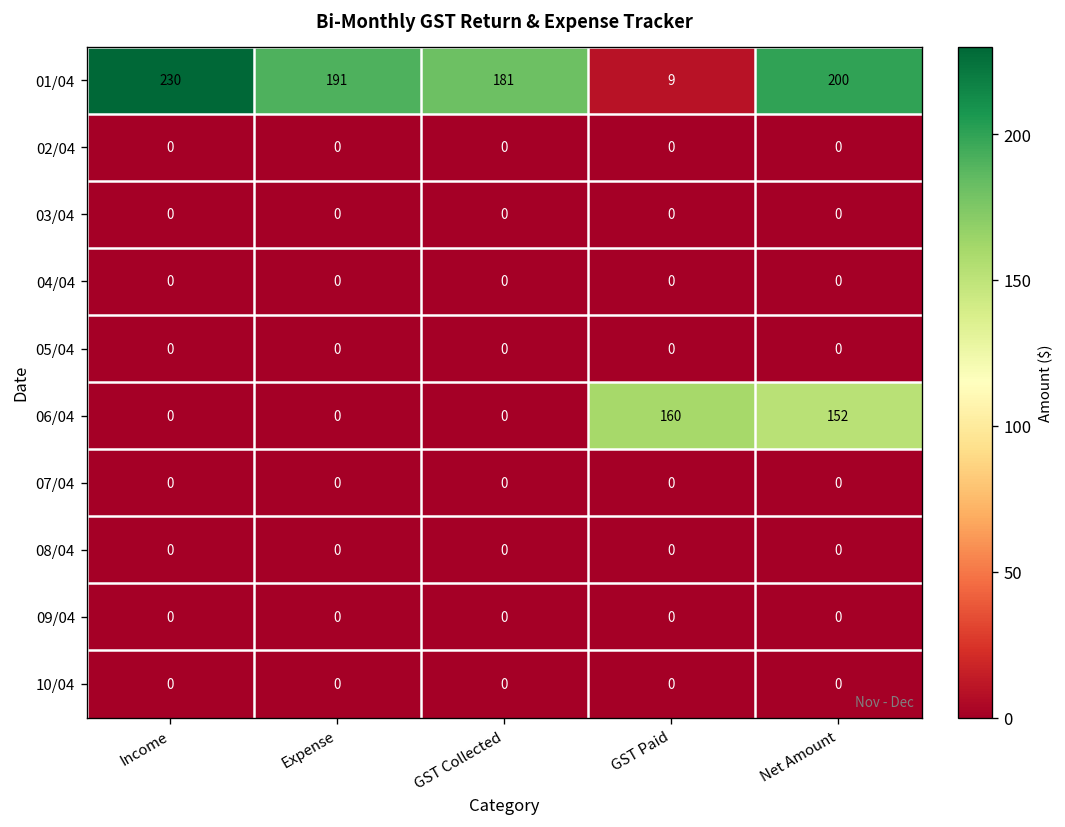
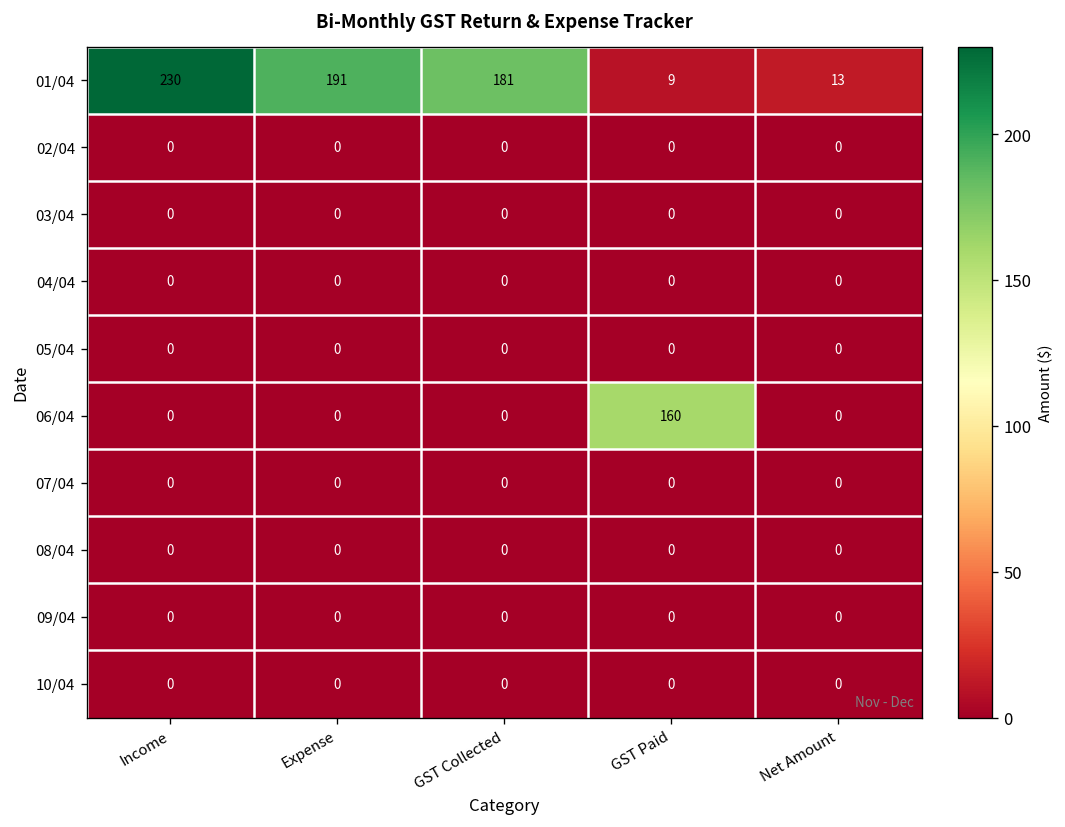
  {
    "01/04": {
      "Income": 230,
      "Expense": 191,
      "GST Collected": 181,
      "GST Paid": 9,
-     "Net Amount": 200
+     "Net Amount": 13
    },
    "02/04": {
      "Income": 0,
      "Expense": 0,
      "GST Collected": 0,
      "GST Paid": 0,
      "Net Amount": 0
    },
    "03/04": {
      "Income": 0,
      "Expense": 0,
      "GST Collected": 0,
      "GST Paid": 0,
      "Net Amount": 0
    },
    "04/04": {
      "Income": 0,
      "Expense": 0,
      "GST Collected": 0,
      "GST Paid": 0,
      "Net Amount": 0
    },
    "05/04": {
      "Income": 0,
      "Expense": 0,
      "GST Collected": 0,
      "GST Paid": 0,
      "Net Amount": 0
    },
    "06/04": {
      "Income": 0,
      "Expense": 0,
      "GST Collected": 0,
      "GST Paid": 160,
-     "Net Amount": 152
+     "Net Amount": 0
    },
    "07/04": {
      "Income": 0,
      "Expense": 0,
      "GST Collected": 0,
      "GST Paid": 0,
      "Net Amount": 0
    },
    "08/04": {
      "Income": 0,
      "Expense": 0,
      "GST Collected": 0,
      "GST Paid": 0,
      "Net Amount": 0
    },
    "09/04": {
      "Income": 0,
      "Expense": 0,
      "GST Collected": 0,
      "GST Paid": 0,
      "Net Amount": 0
    },
    "10/04": {
      "Income": 0,
      "Expense": 0,
      "GST Collected": 0,
      "GST Paid": 0
    }
  }
